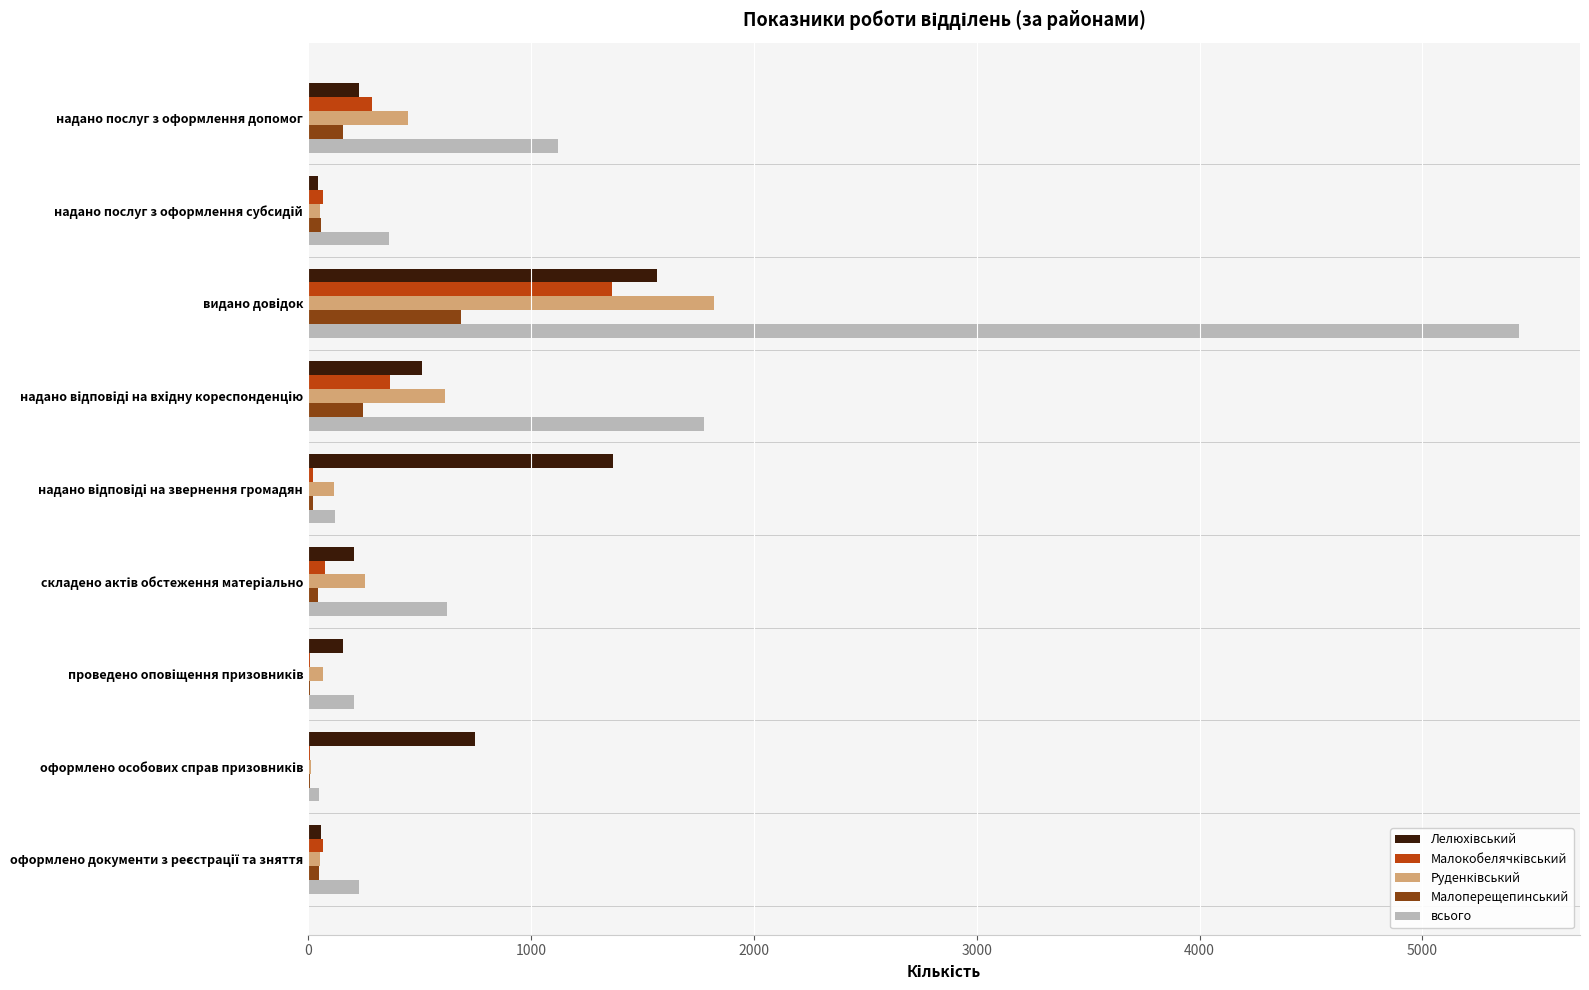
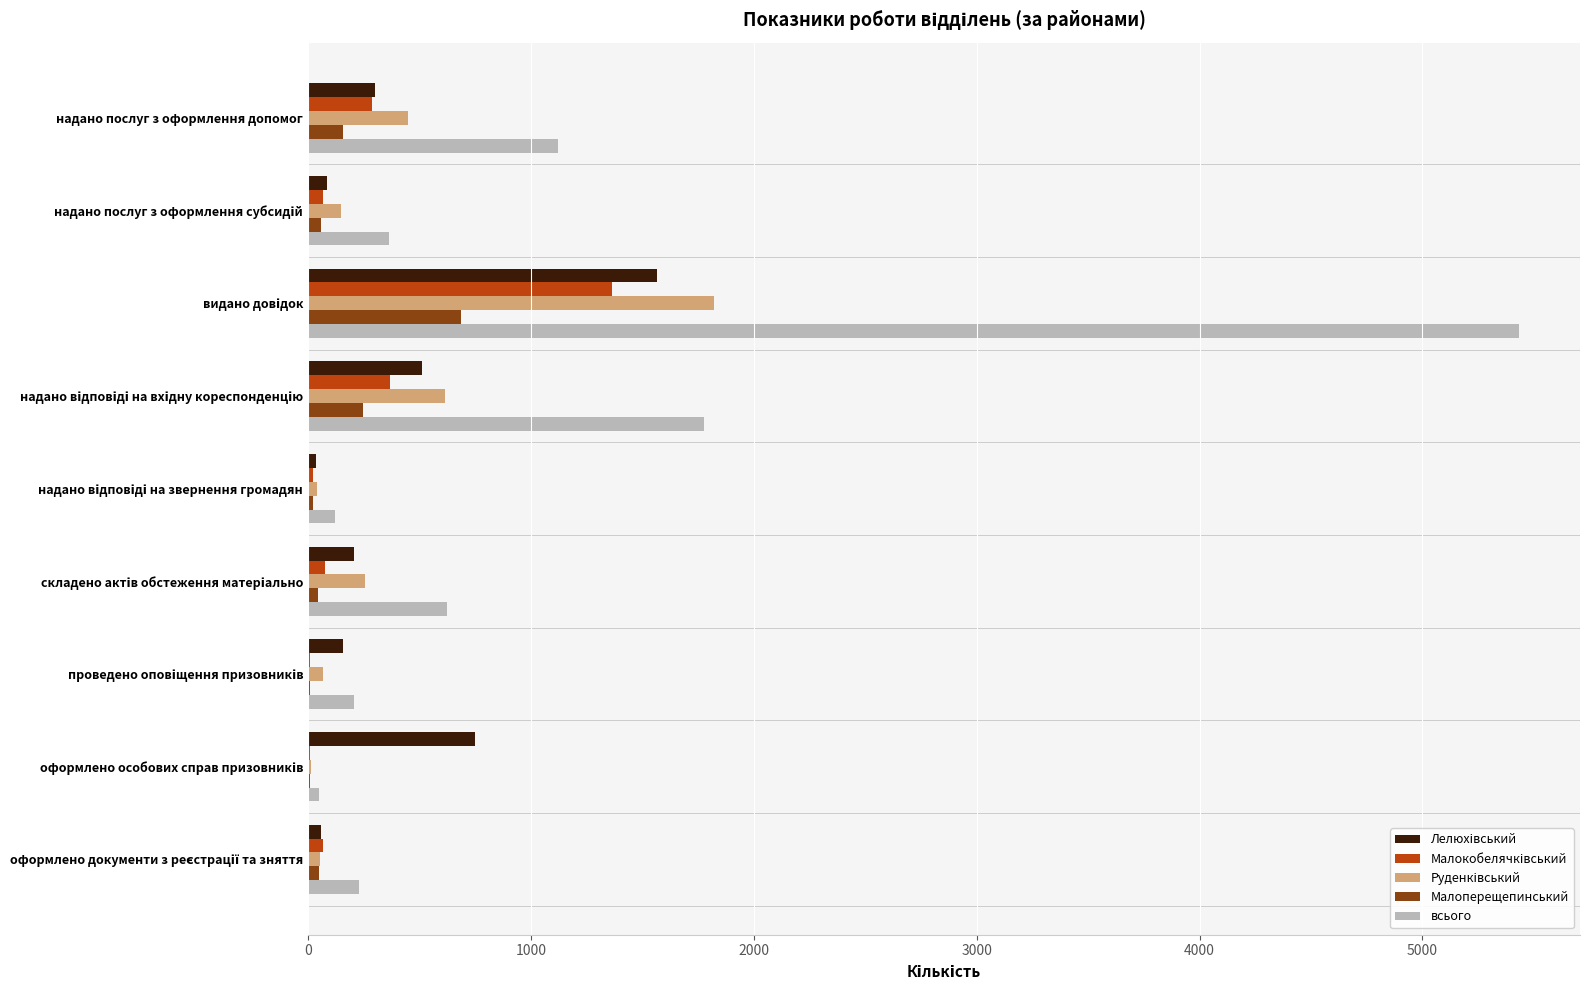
  {
    "Лелюхівський": {
-     "надано послуг з оформлення допомог": 230,
-     "надано послуг з оформлення субсидій": 50,
+     "надано послуг з оформлення допомог": 300,
+     "надано послуг з оформлення субсидій": 90,
      "видано довідок": 1560,
      "надано відповіді на вхідну кореспонденцію": 510,
-     "надано відповіді на звернення громадян": 1370,
+     "надано відповіді на звернення громадян": 30,
      "складено актів обстеження матеріально": 210,
      "проведено оповіщення призовників": 160,
      "оформлено особових справ призовників": 750,
      "оформлено документи з реєстрації та зняття": 60
    },
    "Руденківський": {
      "надано послуг з оформлення допомог": 450,
-     "надано послуг з оформлення субсидій": 50,
+     "надано послуг з оформлення субсидій": 150,
      "видано довідок": 1820,
      "надано відповіді на вхідну кореспонденцію": 610,
-     "надано відповіді на звернення громадян": 110,
+     "надано відповіді на звернення громадян": 40,
      "складено актів обстеження матеріально": 250,
      "проведено оповіщення призовників": 70,
      "оформлено особових справ призовників": 10,
      "оформлено документи з реєстрації та зняття": 50
    },
    "всього": {
      "надано послуг з оформлення допомог": 1120,
      "надано послуг з оформлення субсидій": 360,
      "видано довідок": 5440,
      "надано відповіді на вхідну кореспонденцію": 1780,
      "надано відповіді на звернення громадян": 120,
      "складено актів обстеження матеріально": 620,
      "проведено оповіщення призовників": 210,
      "оформлено особових справ призовників": 50,
      "оформлено документи з реєстрації та зняття": 230
    }
  }
